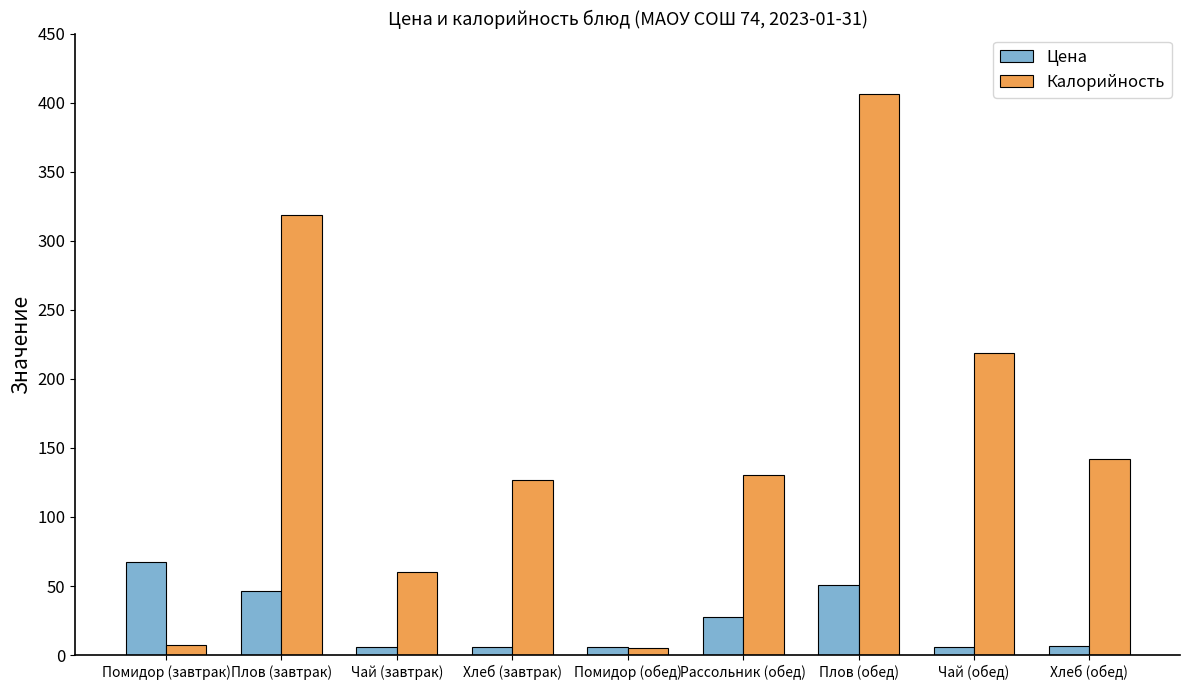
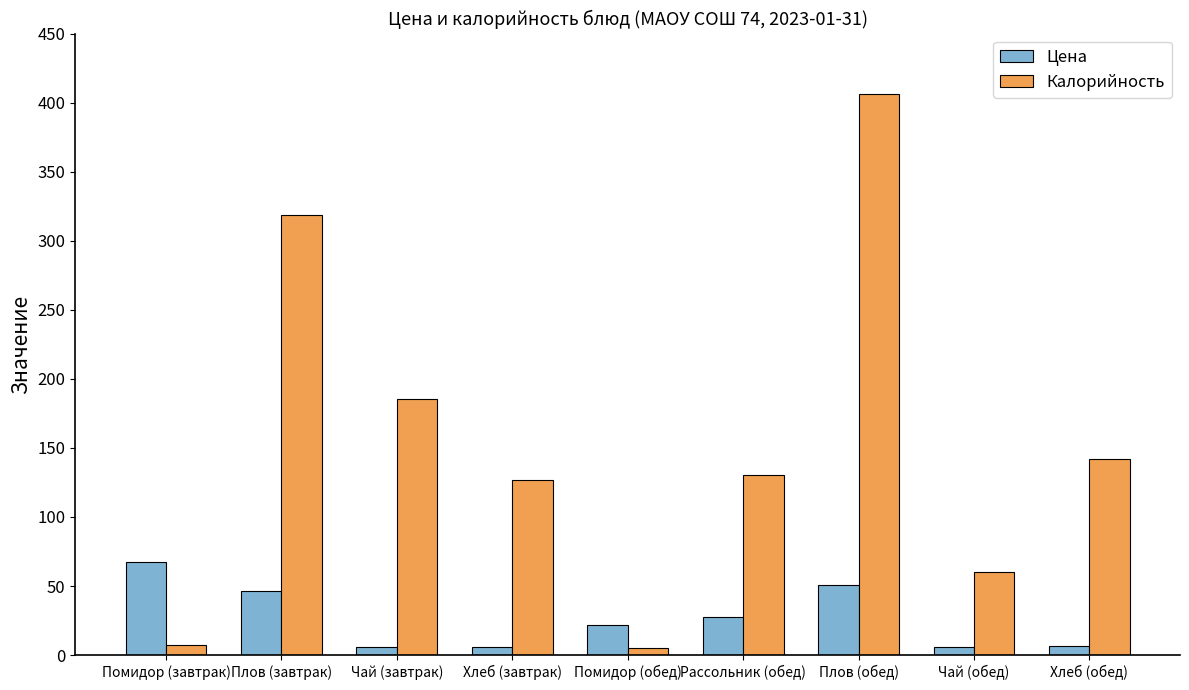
  {
    "Цена": {
      "Помидор (завтрак)": 68,
      "Плов (завтрак)": 47,
      "Чай (завтрак)": 6,
      "Хлеб (завтрак)": 6,
-     "Помидор (обед)": 6,
+     "Помидор (обед)": 21,
      "Рассольник (обед)": 28,
      "Плов (обед)": 50,
      "Чай (обед)": 6,
      "Хлеб (обед)": 7
    },
    "Калорийность": {
      "Помидор (завтрак)": 7,
      "Плов (завтрак)": 319,
-     "Чай (завтрак)": 60,
+     "Чай (завтрак)": 185,
      "Хлеб (завтрак)": 127,
      "Помидор (обед)": 5,
      "Рассольник (обед)": 131,
      "Плов (обед)": 406,
-     "Чай (обед)": 219,
+     "Чай (обед)": 60,
      "Хлеб (обед)": 142
    }
  }
